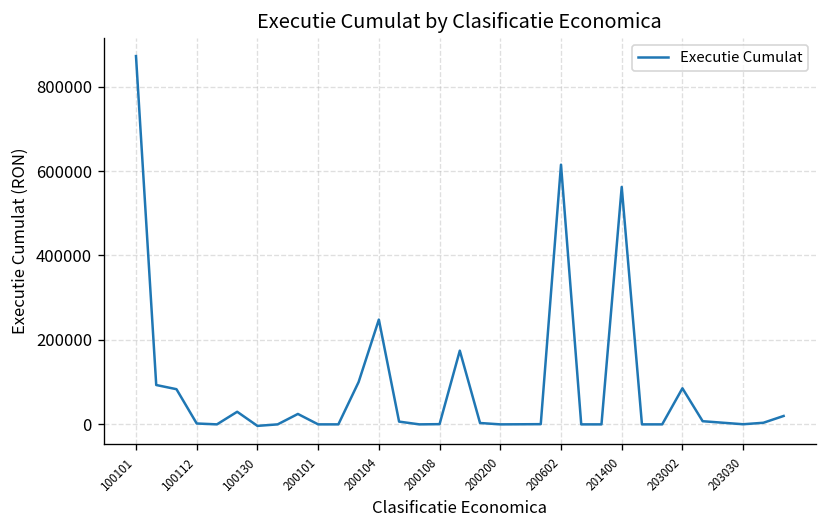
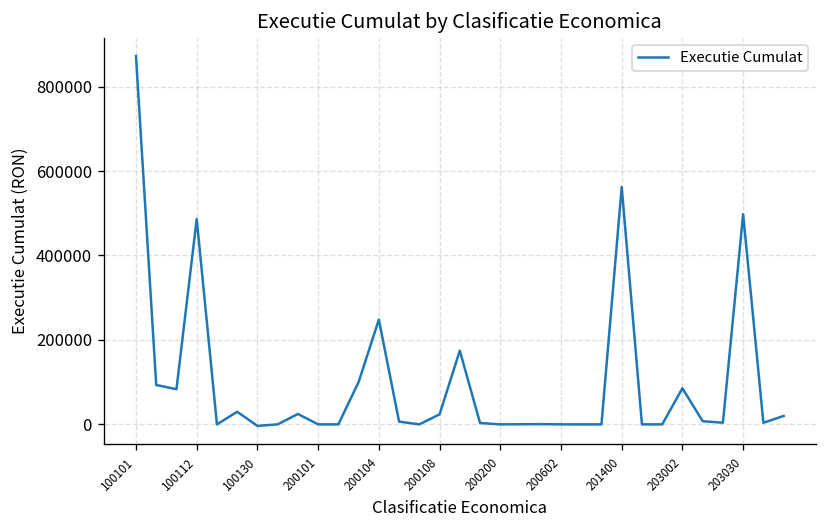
  {
    "100101": 870000,
-   "100112": 0,
+   "100112": 490000,
    "100130": 0,
    "200101": 0,
    "200104": 250000,
-   "200108": 0,
+   "200108": 20000,
    "200200": 0,
-   "200602": 610000,
+   "200602": 0,
    "201400": 560000,
    "203002": 90000,
-   "203030": 0
+   "203030": 500000
  }
